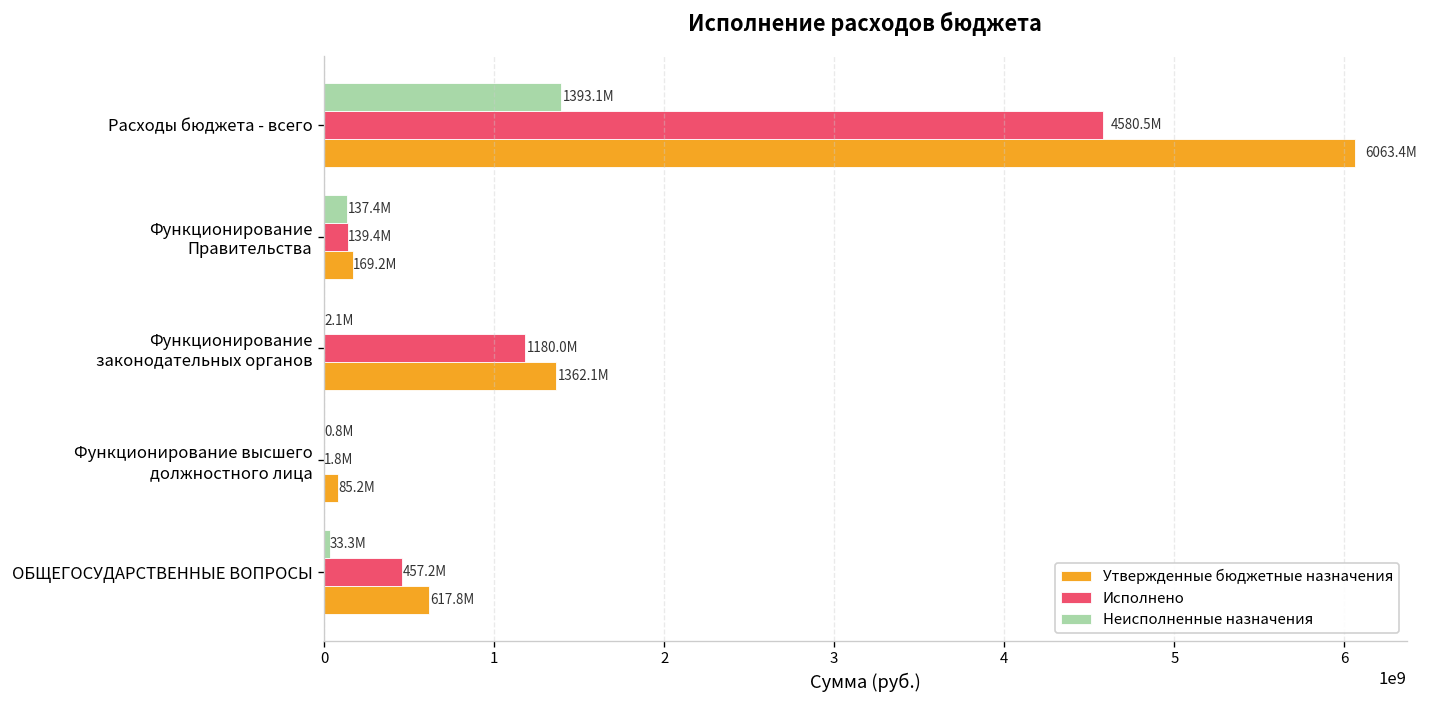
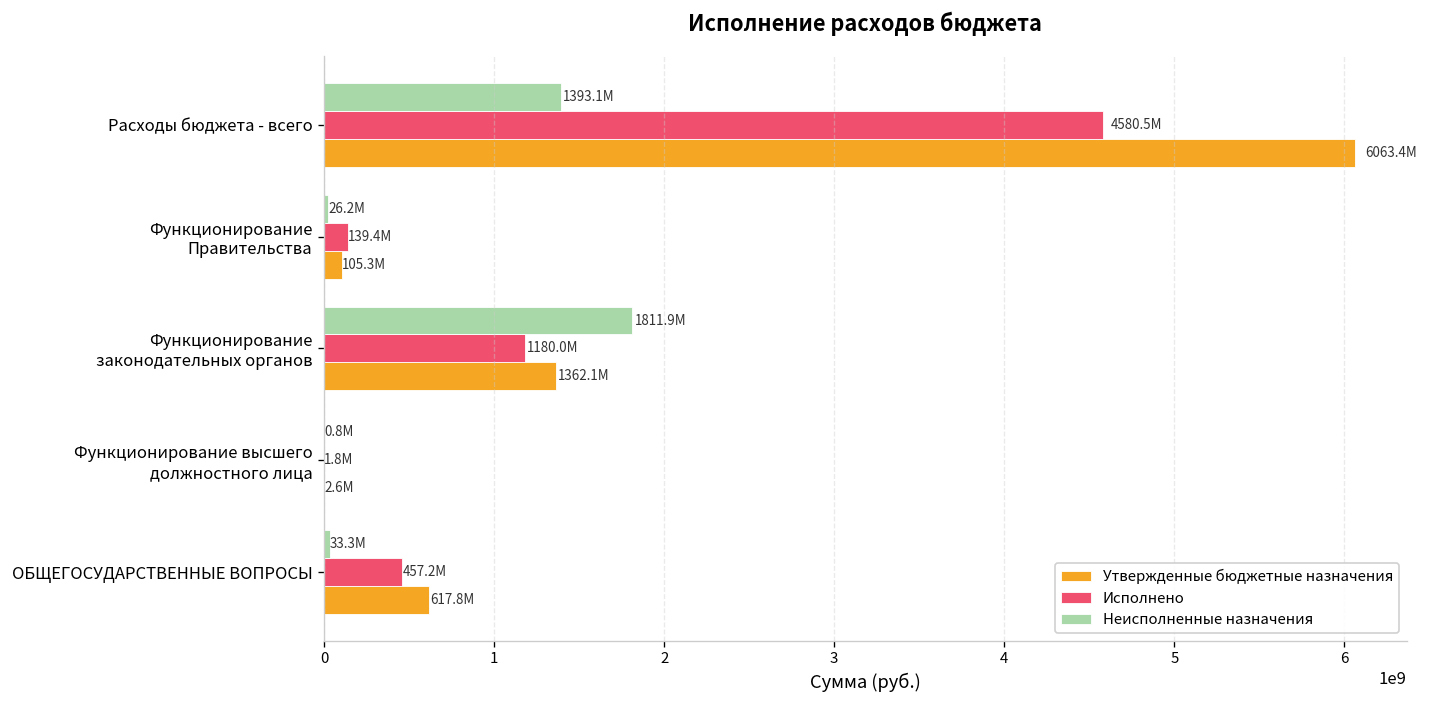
  {
    "Утвержденные бюджетные назначения": {
      "Расходы бюджета - всего": "6063.4M",
-     "Функционирование Правительства": "169.2M",
+     "Функционирование Правительства": "105.3M",
      "Функционирование законодательных органов": "1362.1M",
-     "Функционирование высшего должностного лица": "85.2M",
+     "Функционирование высшего должностного лица": "2.6M",
      "ОБЩЕГОСУДАРСТВЕННЫЕ ВОПРОСЫ": "617.8M"
    },
    "Исполнено": {
      "Расходы бюджета - всего": "4580.5M",
      "Функционирование Правительства": "139.4M",
      "Функционирование законодательных органов": "1180.0M",
      "Функционирование высшего должностного лица": "1.8M",
      "ОБЩЕГОСУДАРСТВЕННЫЕ ВОПРОСЫ": "457.2M"
    },
    "Неисполненные назначения": {
      "Расходы бюджета - всего": "1393.1M",
-     "Функционирование Правительства": "137.4M",
-     "Функционирование законодательных органов": "2.1M",
+     "Функционирование Правительства": "26.2M",
+     "Функционирование законодательных органов": "1811.9M",
      "Функционирование высшего должностного лица": "0.8M",
      "ОБЩЕГОСУДАРСТВЕННЫЕ ВОПРОСЫ": "33.3M"
    }
  }
